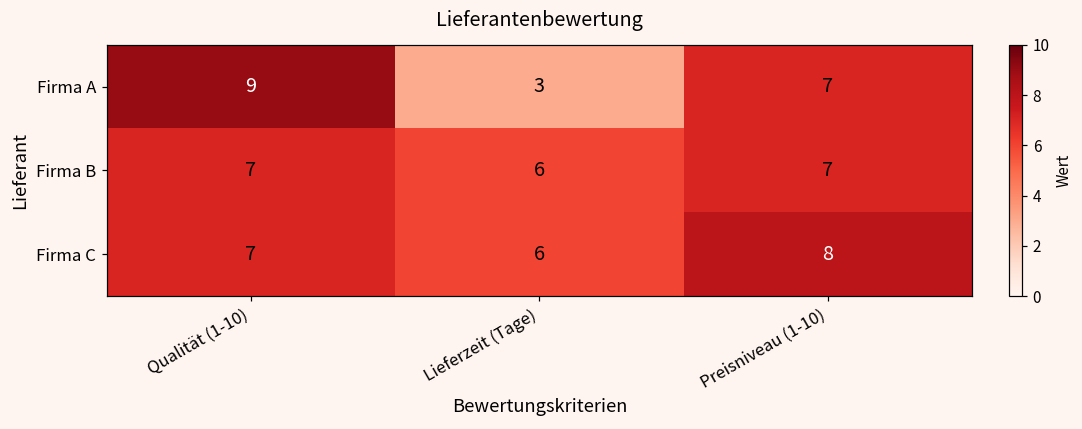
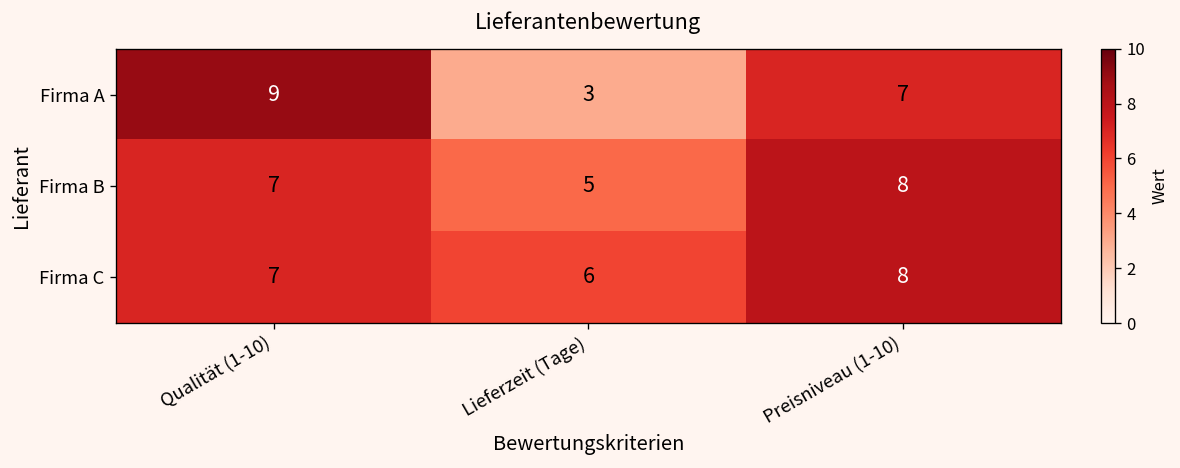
  {
    "Firma A": {
      "Qualität (1-10)": 9,
      "Lieferzeit (Tage)": 3,
      "Preisniveau (1-10)": 7
    },
    "Firma B": {
      "Qualität (1-10)": 7,
-     "Lieferzeit (Tage)": 6,
-     "Preisniveau (1-10)": 7
+     "Lieferzeit (Tage)": 5,
+     "Preisniveau (1-10)": 8
    },
    "Firma C": {
      "Qualität (1-10)": 7,
      "Lieferzeit (Tage)": 6,
      "Preisniveau (1-10)": 8
    }
  }
